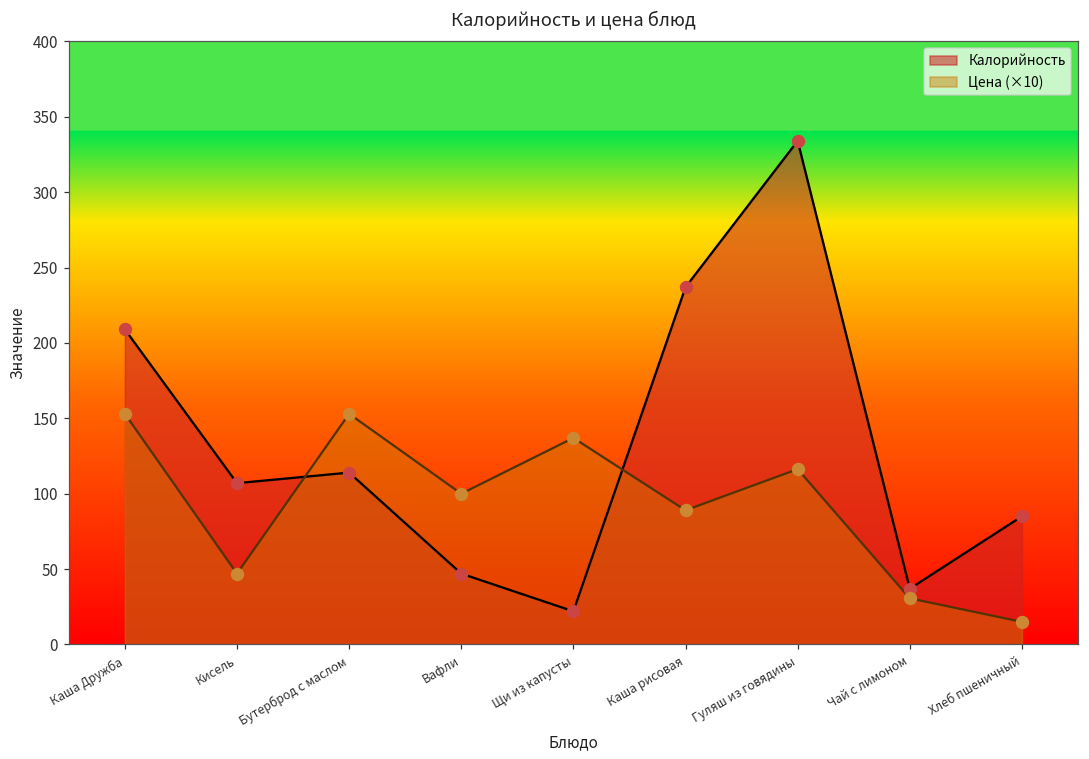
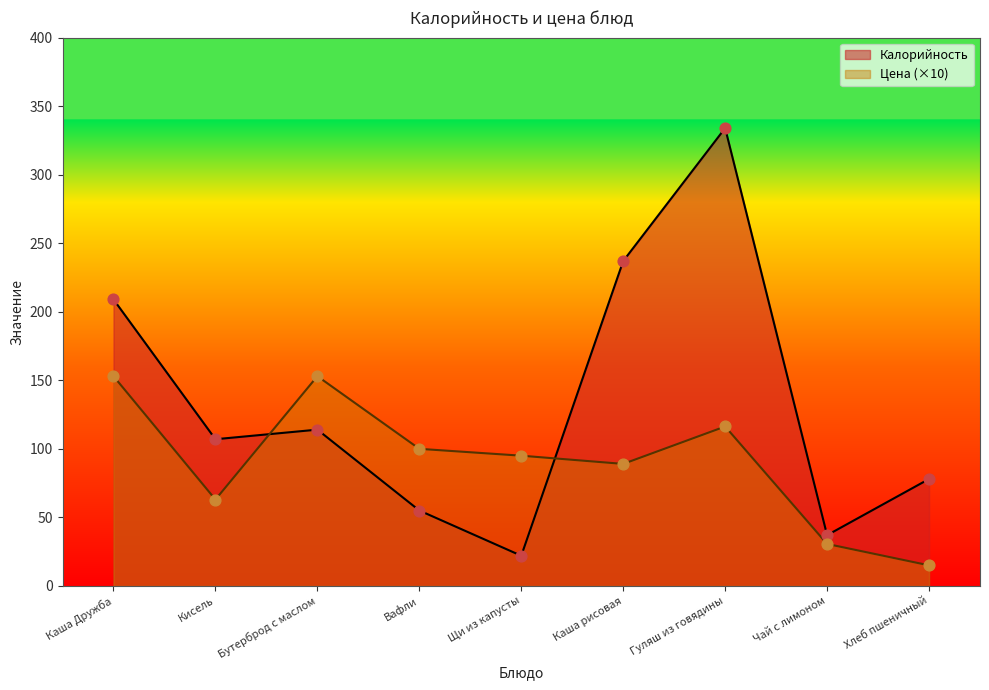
  {
    "Калорийность": {
      "Каша Дружба": 209,
      "Кисель": 107,
      "Бутерброд с маслом": 114,
-     "Вафли": 47,
+     "Вафли": 55,
      "Щи из капусты": 22,
      "Каша рисовая": 237,
      "Гуляш из говядины": 334,
      "Чай с лимоном": 37,
-     "Хлеб пшеничный": 85
+     "Хлеб пшеничный": 78
    },
    "Цена (×10)": {
      "Каша Дружба": 153,
-     "Кисель": 47,
+     "Кисель": 63,
      "Бутерброд с маслом": 153,
      "Вафли": 100,
-     "Щи из капусты": 137,
+     "Щи из капусты": 95,
      "Каша рисовая": 89,
      "Гуляш из говядины": 116,
      "Чай с лимоном": 31,
      "Хлеб пшеничный": 15
    }
  }
